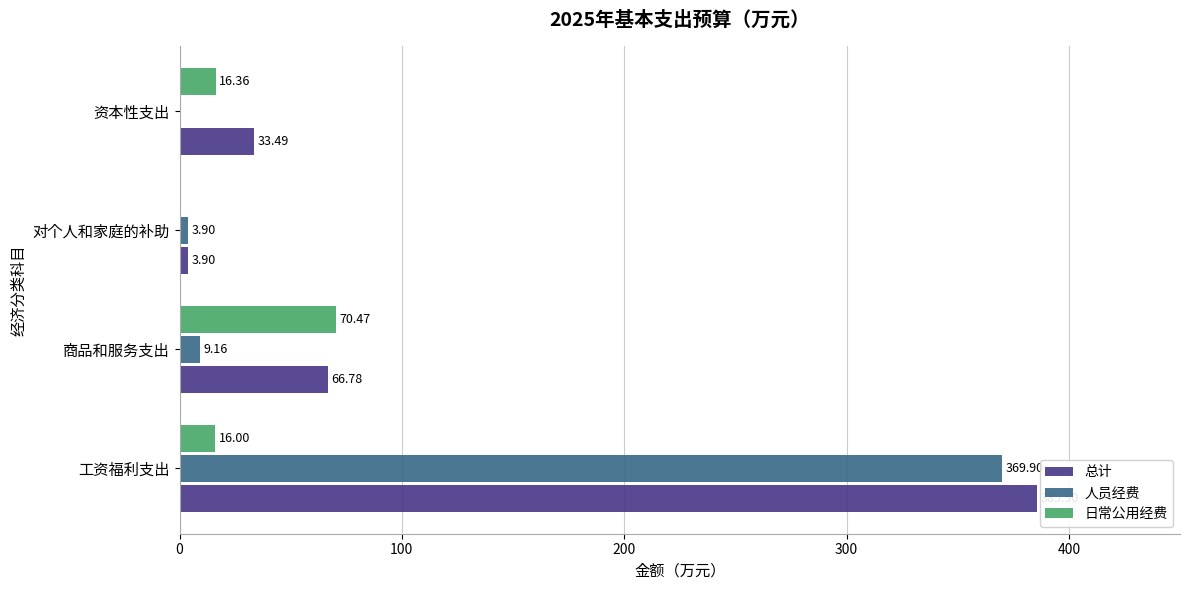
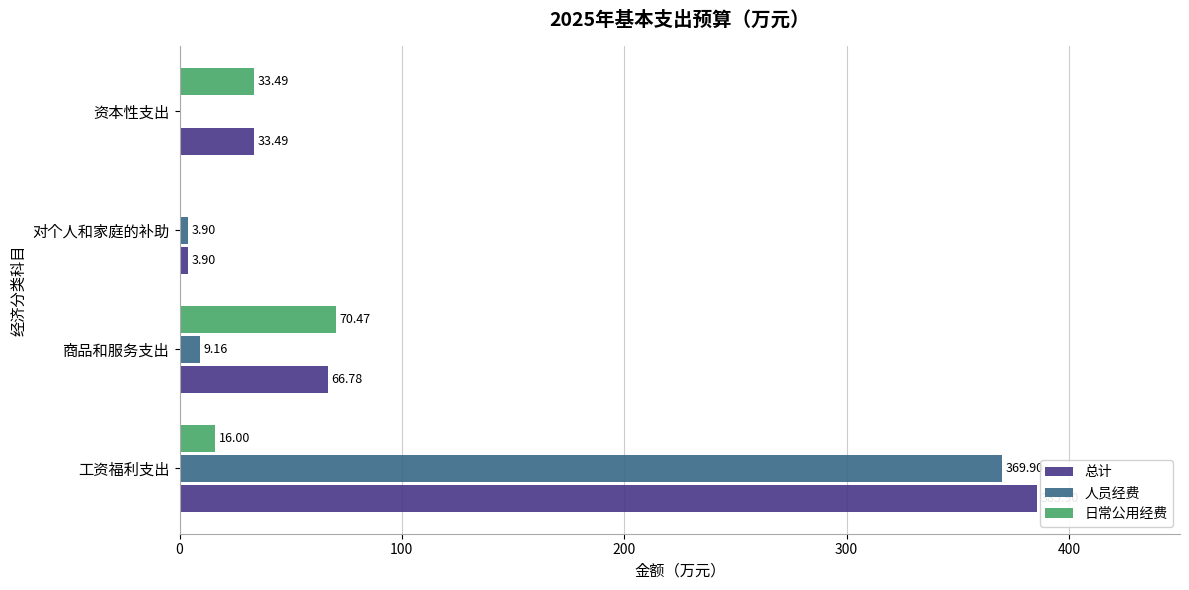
  {
    "日常公用经费": {
-     "资本性支出": 16.36,
+     "资本性支出": 33.49,
      "商品和服务支出": 70.47,
      "工资福利支出": 16.00
    }
  }
